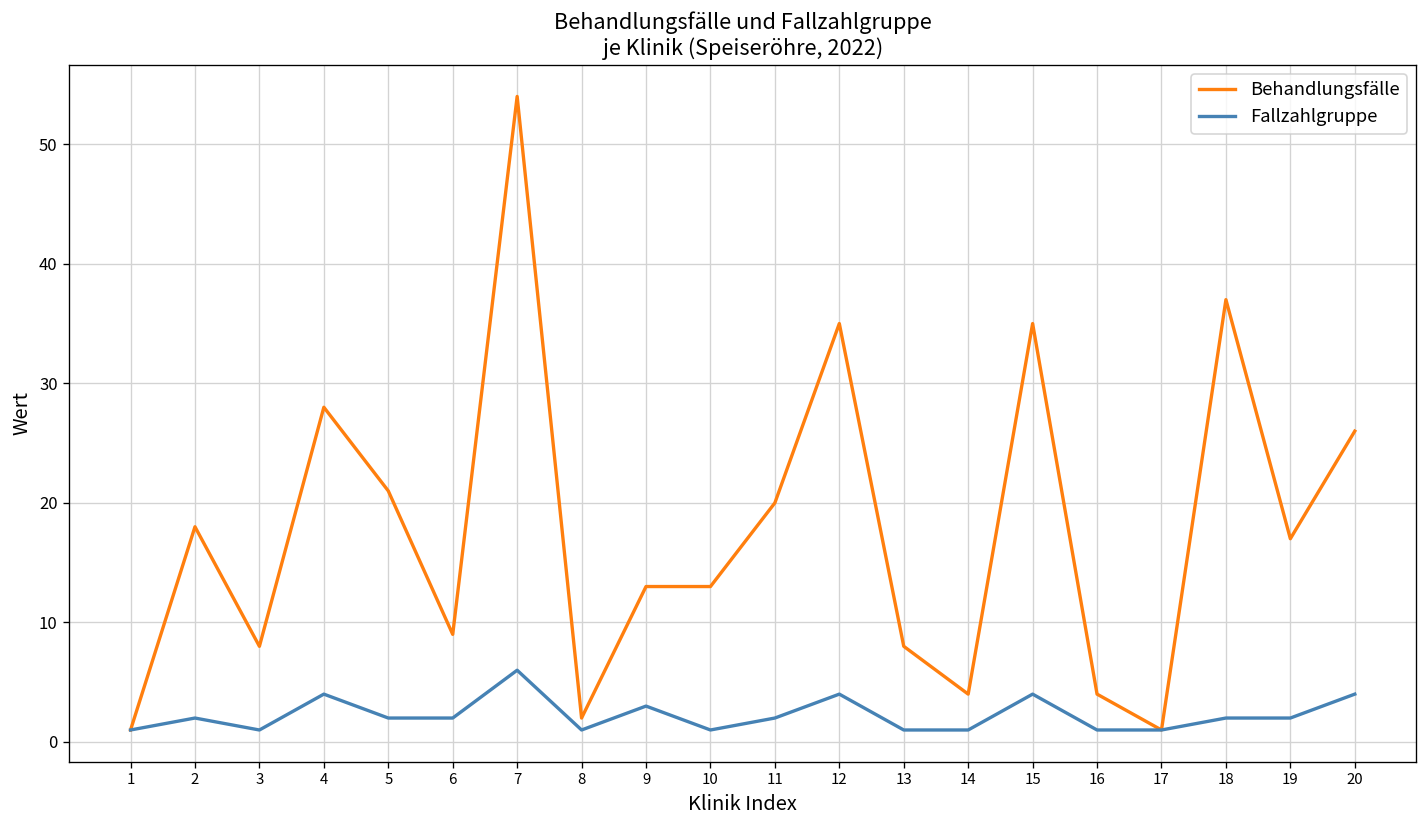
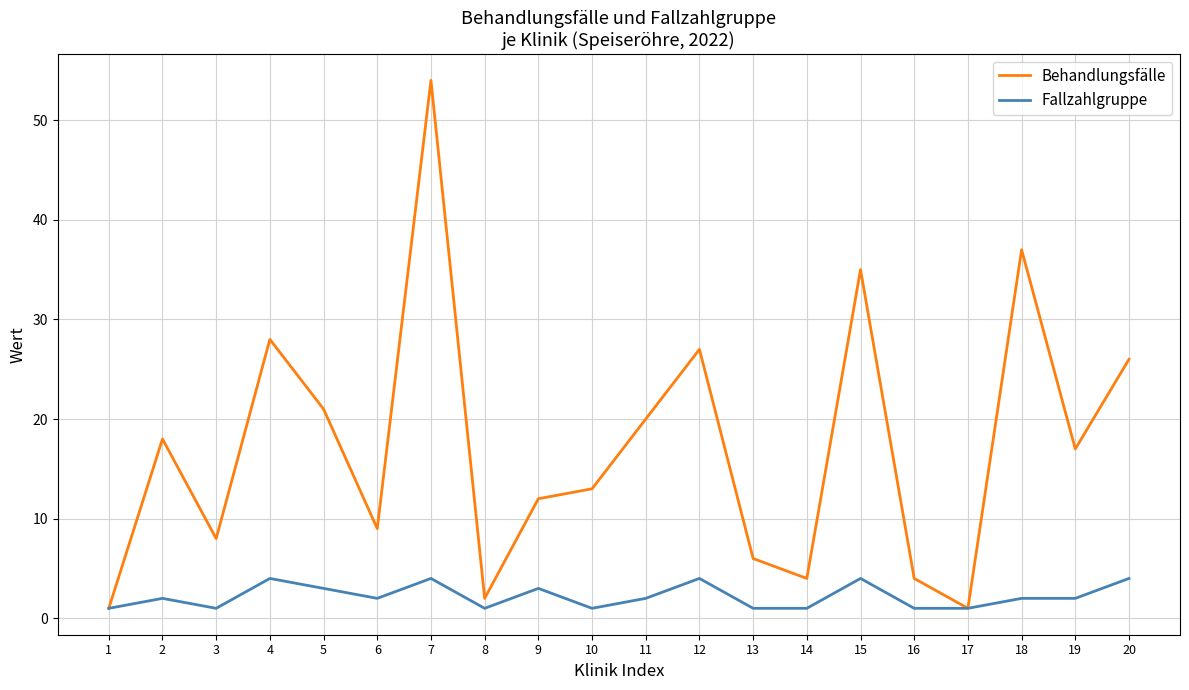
  {
    "Behandlungsfälle": {
      "2": 18,
      "3": 8,
      "4": 28,
      "5": 21,
      "6": 9,
      "7": 54,
      "8": 2,
-     "9": 13,
+     "9": 12,
      "10": 13,
      "11": 20,
-     "12": 35,
-     "13": 8,
+     "12": 27,
+     "13": 6,
      "14": 4,
      "15": 35,
      "16": 4,
      "18": 37,
      "19": 17,
      "20": 26
    },
    "Fallzahlgruppe": {
      "2": 2,
      "3": 1,
      "4": 4,
-     "5": 2,
+     "5": 3,
      "6": 2,
-     "7": 6,
+     "7": 4,
      "8": 1,
      "9": 3,
      "10": 1,
      "11": 2,
      "12": 4,
      "13": 1,
      "14": 1,
      "15": 4,
      "16": 1,
      "18": 2,
      "19": 2,
      "20": 4
    }
  }
